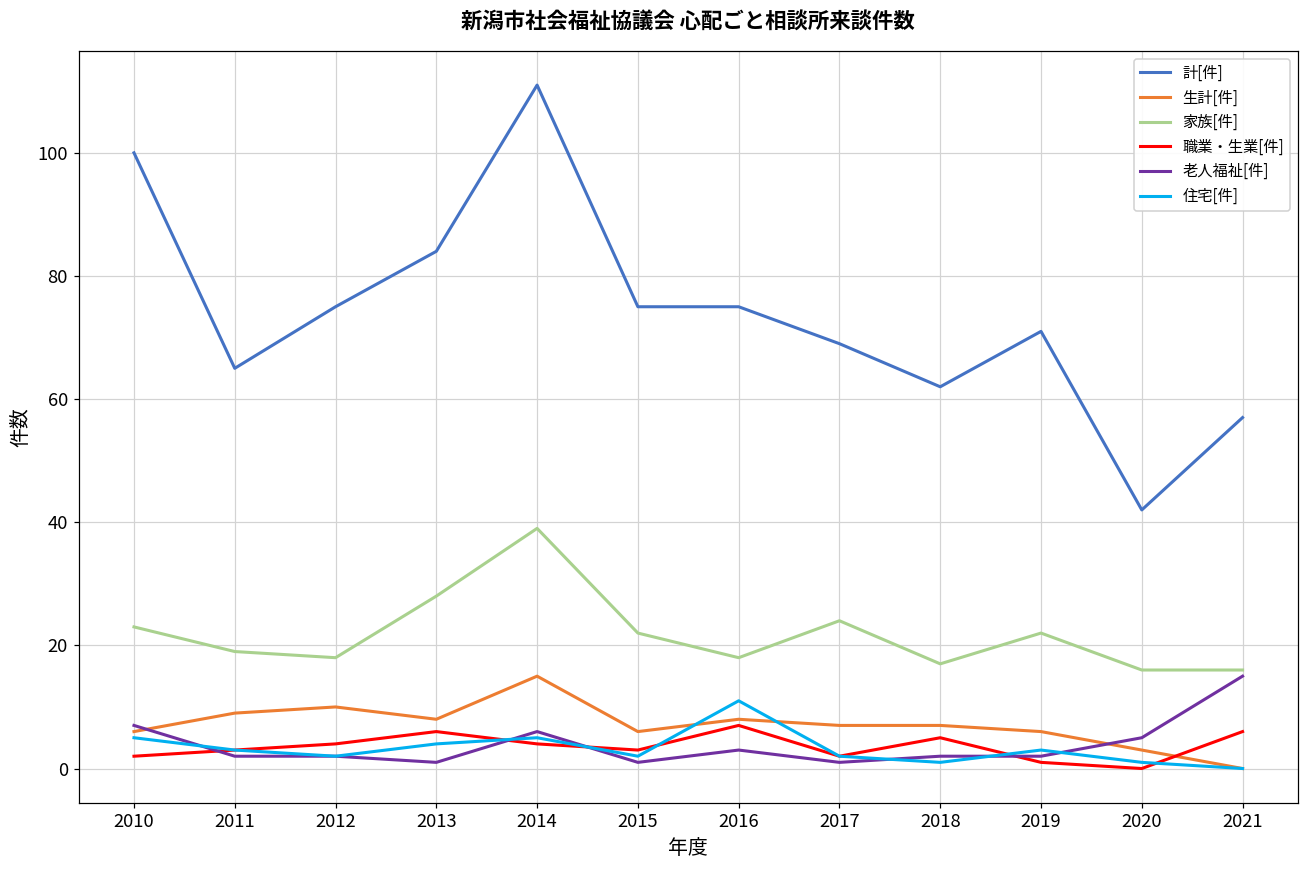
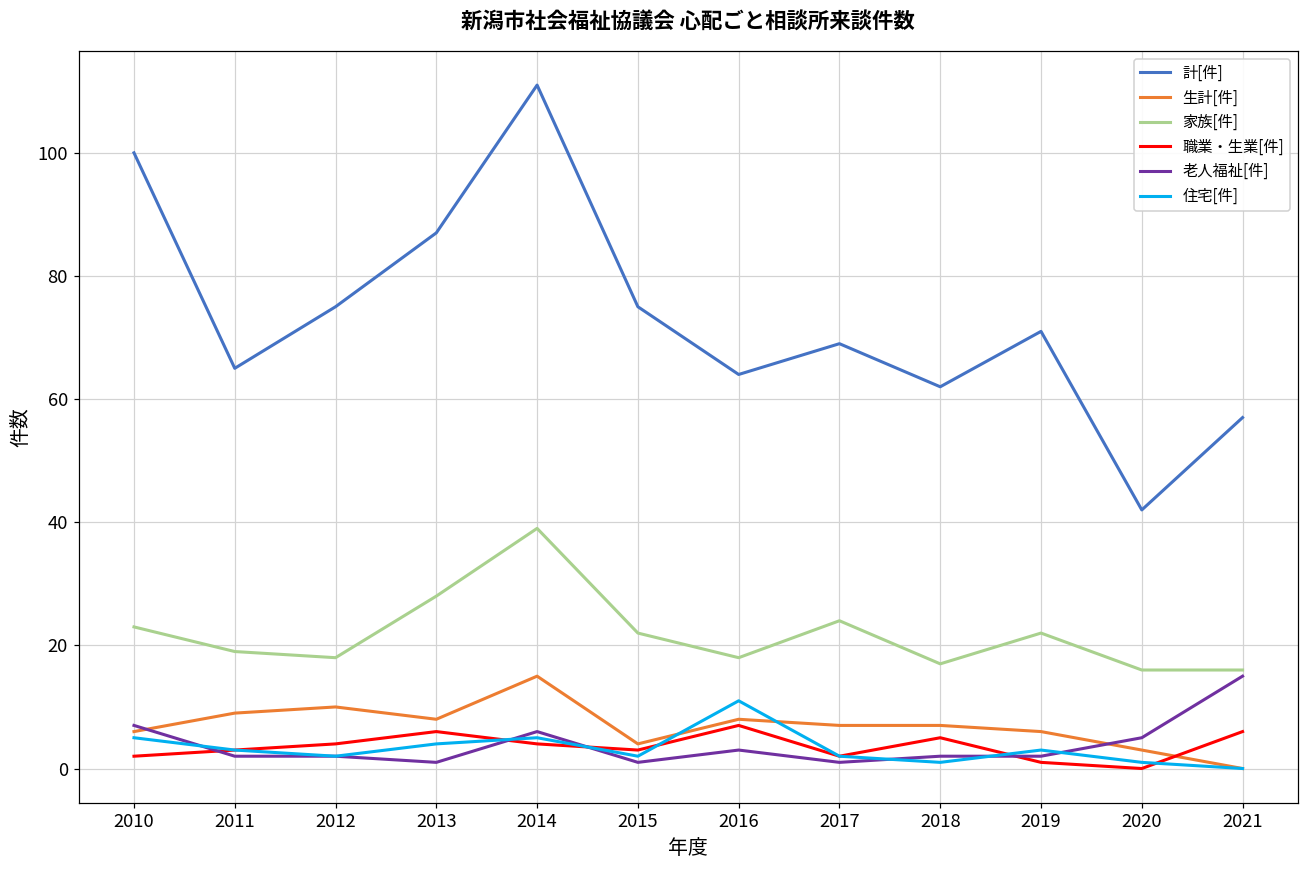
  {
    "計[件]": {
      "2010": 100,
      "2011": 65,
      "2012": 75,
-     "2013": 84,
+     "2013": 87,
      "2014": 111,
      "2015": 75,
-     "2016": 75,
+     "2016": 64,
      "2017": 69,
      "2018": 62,
      "2019": 71,
      "2020": 42,
      "2021": 57
    },
    "生計[件]": {
      "2010": 6,
      "2011": 9,
      "2012": 10,
      "2013": 8,
      "2014": 15,
-     "2015": 6,
+     "2015": 4,
      "2016": 8,
      "2017": 7,
      "2018": 7,
      "2019": 6,
      "2020": 3
    },
    "家族[件]": {
      "2010": 23,
      "2011": 19,
      "2012": 18,
      "2013": 28,
      "2014": 39,
      "2015": 22,
      "2016": 18,
      "2017": 24,
      "2018": 17,
      "2019": 22,
      "2020": 16,
      "2021": 16
    },
    "職業・生業[件]": {
      "2010": 2,
      "2012": 4,
      "2013": 6,
      "2014": 4,
      "2015": 3,
      "2016": 7,
      "2018": 5,
      "2019": 1,
      "2020": 0,
      "2021": 6
    },
    "老人福祉[件]": {
      "2010": 7,
      "2011": 2,
      "2013": 1,
      "2014": 6,
      "2015": 1,
      "2016": 3,
      "2017": 1,
      "2018": 2,
      "2019": 2,
      "2020": 5,
      "2021": 15
    },
    "住宅[件]": {
      "2010": 5,
      "2013": 4,
      "2014": 5,
      "2015": 2,
      "2016": 11,
      "2018": 1,
      "2019": 3,
      "2020": 1
    }
  }
